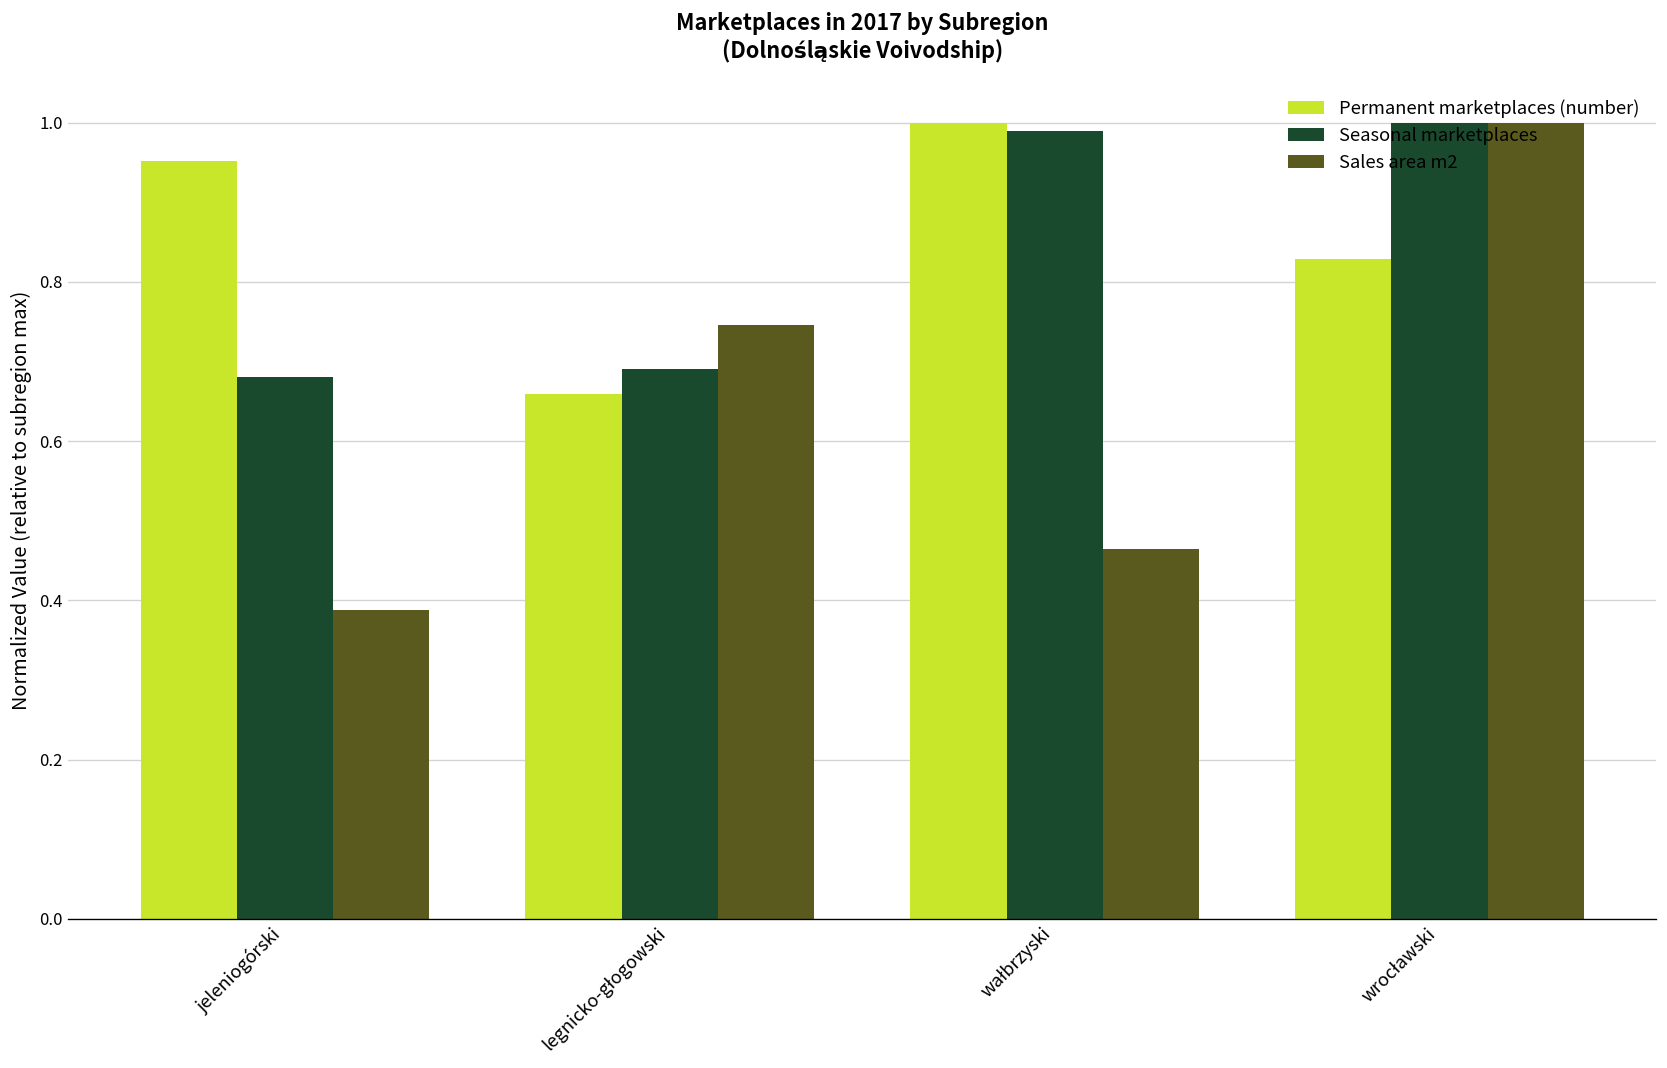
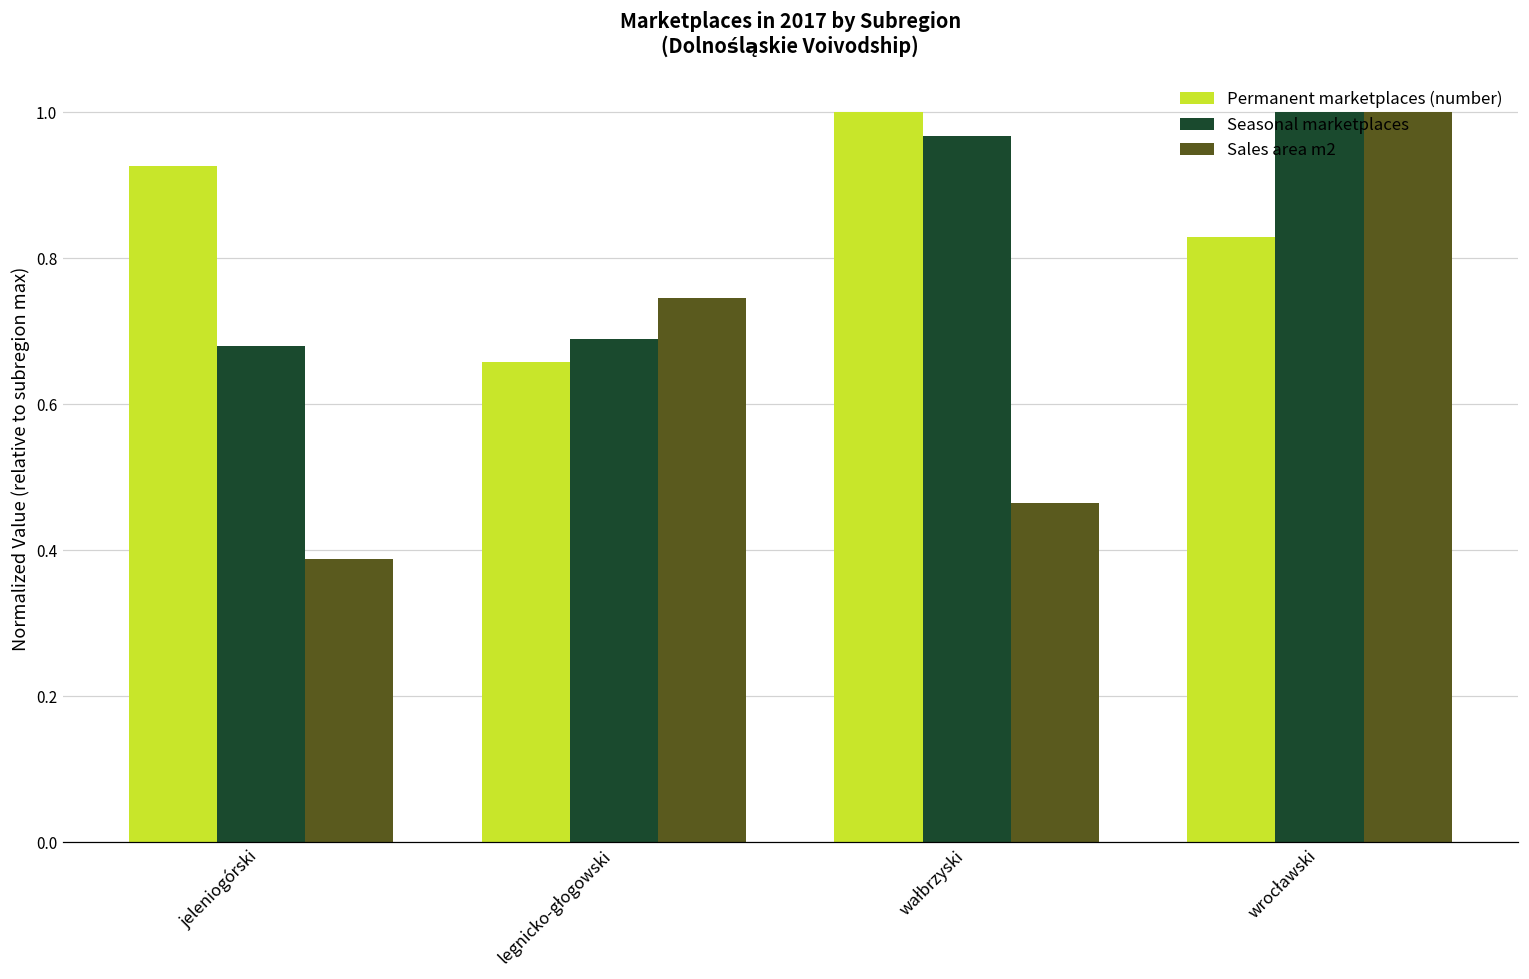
  {
    "Permanent marketplaces (number)": {
-     "jeleniogórski": 0.95,
+     "jeleniogórski": 0.93,
      "legnicko-głogowski": 0.66,
      "wałbrzyski": 1.00,
      "wrocławski": 0.83
    },
    "Seasonal marketplaces": {
      "jeleniogórski": 0.68,
      "legnicko-głogowski": 0.69,
-     "wałbrzyski": 0.99,
+     "wałbrzyski": 0.97,
      "wrocławski": 1.00
    },
    "Sales area m2": {
      "jeleniogórski": 0.39,
      "legnicko-głogowski": 0.75,
      "wałbrzyski": 0.46,
      "wrocławski": 1.00
    }
  }
